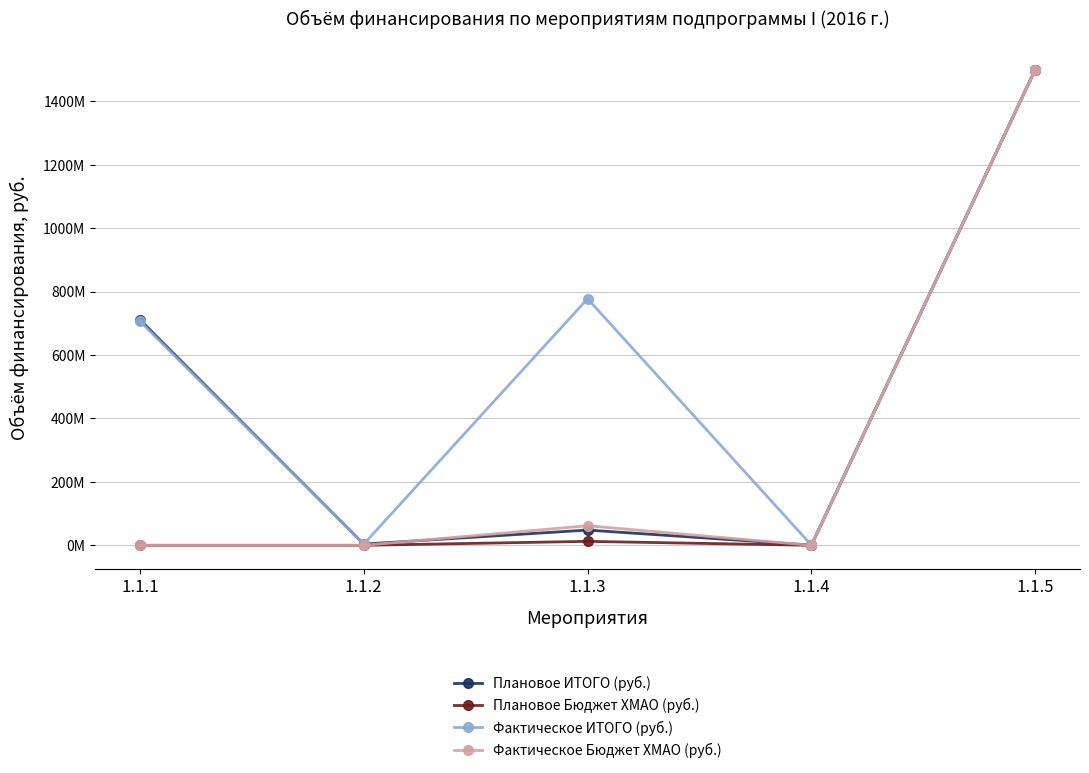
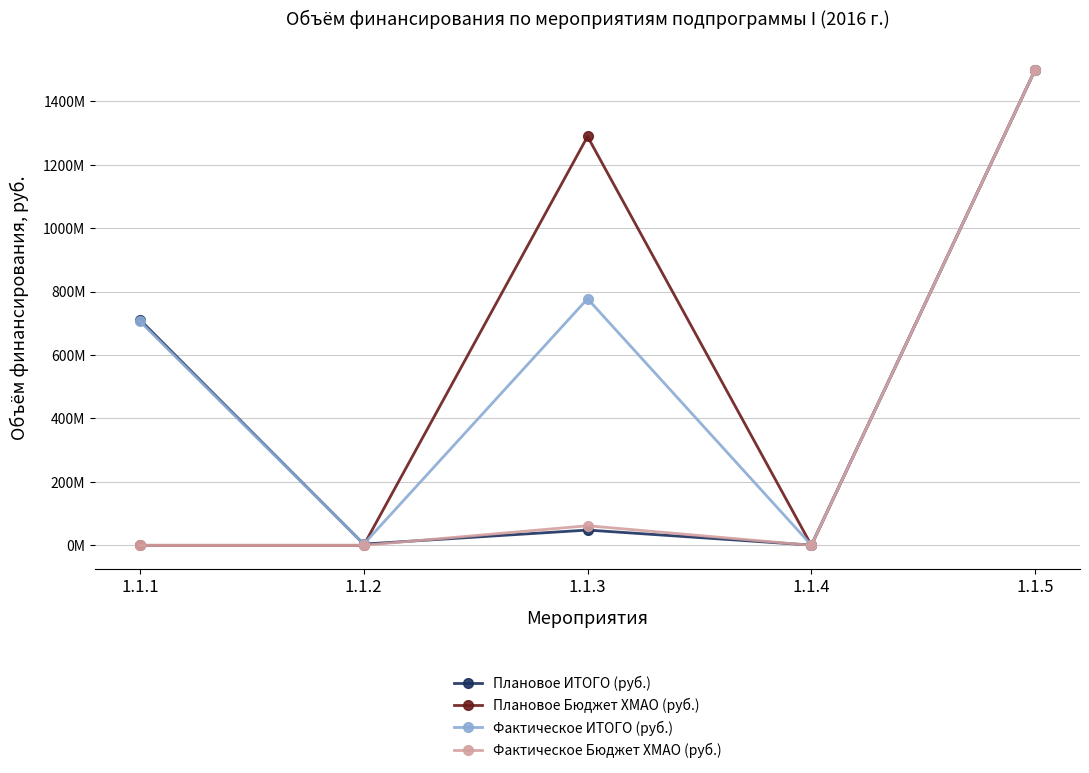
  {
    "Плановое ИТОГО (руб.)": {
      "1.1.3": 50000000
    },
    "Плановое Бюджет ХМАО (руб.)": {
-     "1.1.3": 10000000
+     "1.1.3": 1290000000
    },
    "Фактическое ИТОГО (руб.)": {
      "1.1.3": 780000000
    },
    "Фактическое Бюджет ХМАО (руб.)": {
      "1.1.3": 60000000
    }
  }
